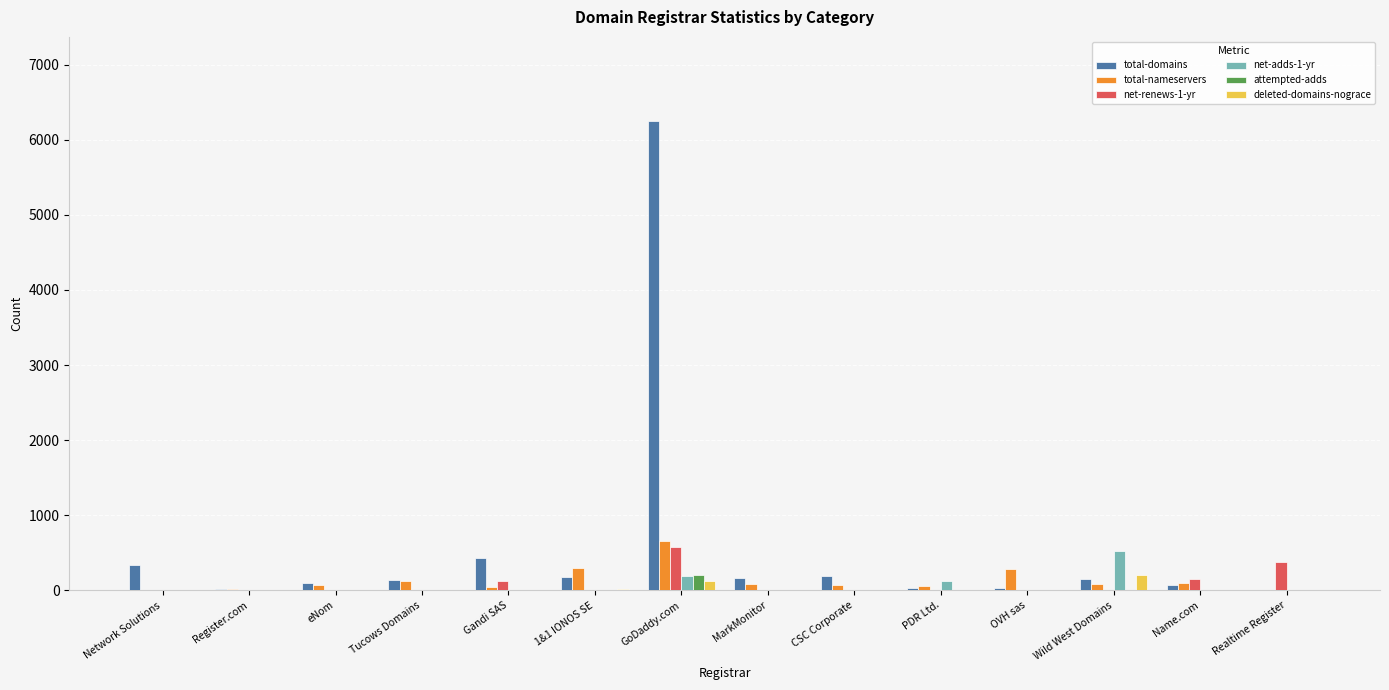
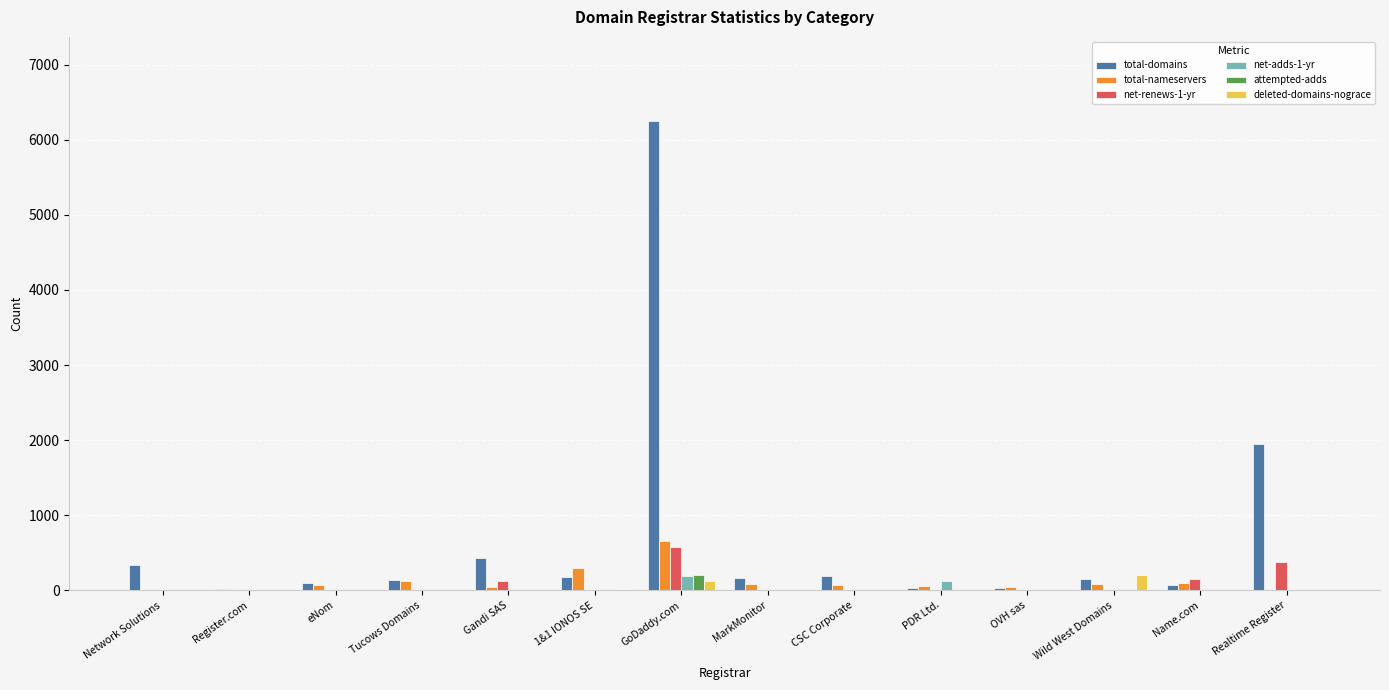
  {
    "total-domains": {
      "Network Solutions": 300,
      "eNom": 100,
      "Tucows Domains": 100,
      "Gandi SAS": 400,
      "1&1 IONOS SE": 200,
      "GoDaddy.com": 6200,
      "MarkMonitor": 200,
      "CSC Corporate": 200,
      "PDR Ltd.": 0,
      "Wild West Domains": 100,
      "Name.com": 100,
-     "Realtime Register": 0
+     "Realtime Register": 1900
    },
    "total-nameservers": {
      "eNom": 100,
      "Tucows Domains": 100,
      "Gandi SAS": 0,
      "1&1 IONOS SE": 300,
      "GoDaddy.com": 700,
      "MarkMonitor": 100,
      "CSC Corporate": 100,
      "PDR Ltd.": 100,
-     "OVH sas": 300,
+     "OVH sas": 0,
      "Wild West Domains": 100,
      "Name.com": 100
    },
    "net-renews-1-yr": {
      "Gandi SAS": 100,
      "GoDaddy.com": 600,
      "Name.com": 200,
      "Realtime Register": 400
    },
    "net-adds-1-yr": {
      "eNom": 0,
      "GoDaddy.com": 200,
      "MarkMonitor": 0,
      "CSC Corporate": 0,
      "PDR Ltd.": 100,
-     "Wild West Domains": 500
+     "Wild West Domains": 0
    },
    "attempted-adds": {
      "eNom": 0,
      "GoDaddy.com": 200,
      "MarkMonitor": 0,
      "CSC Corporate": 0,
      "Wild West Domains": 0
    },
    "deleted-domains-nograce": {
      "Network Solutions": 0,
      "Register.com": 0,
      "Tucows Domains": 0,
      "GoDaddy.com": 100,
      "MarkMonitor": 0,
      "CSC Corporate": 0,
      "OVH sas": 0,
      "Wild West Domains": 200,
      "Name.com": 0,
      "Realtime Register": 0
    }
  }
